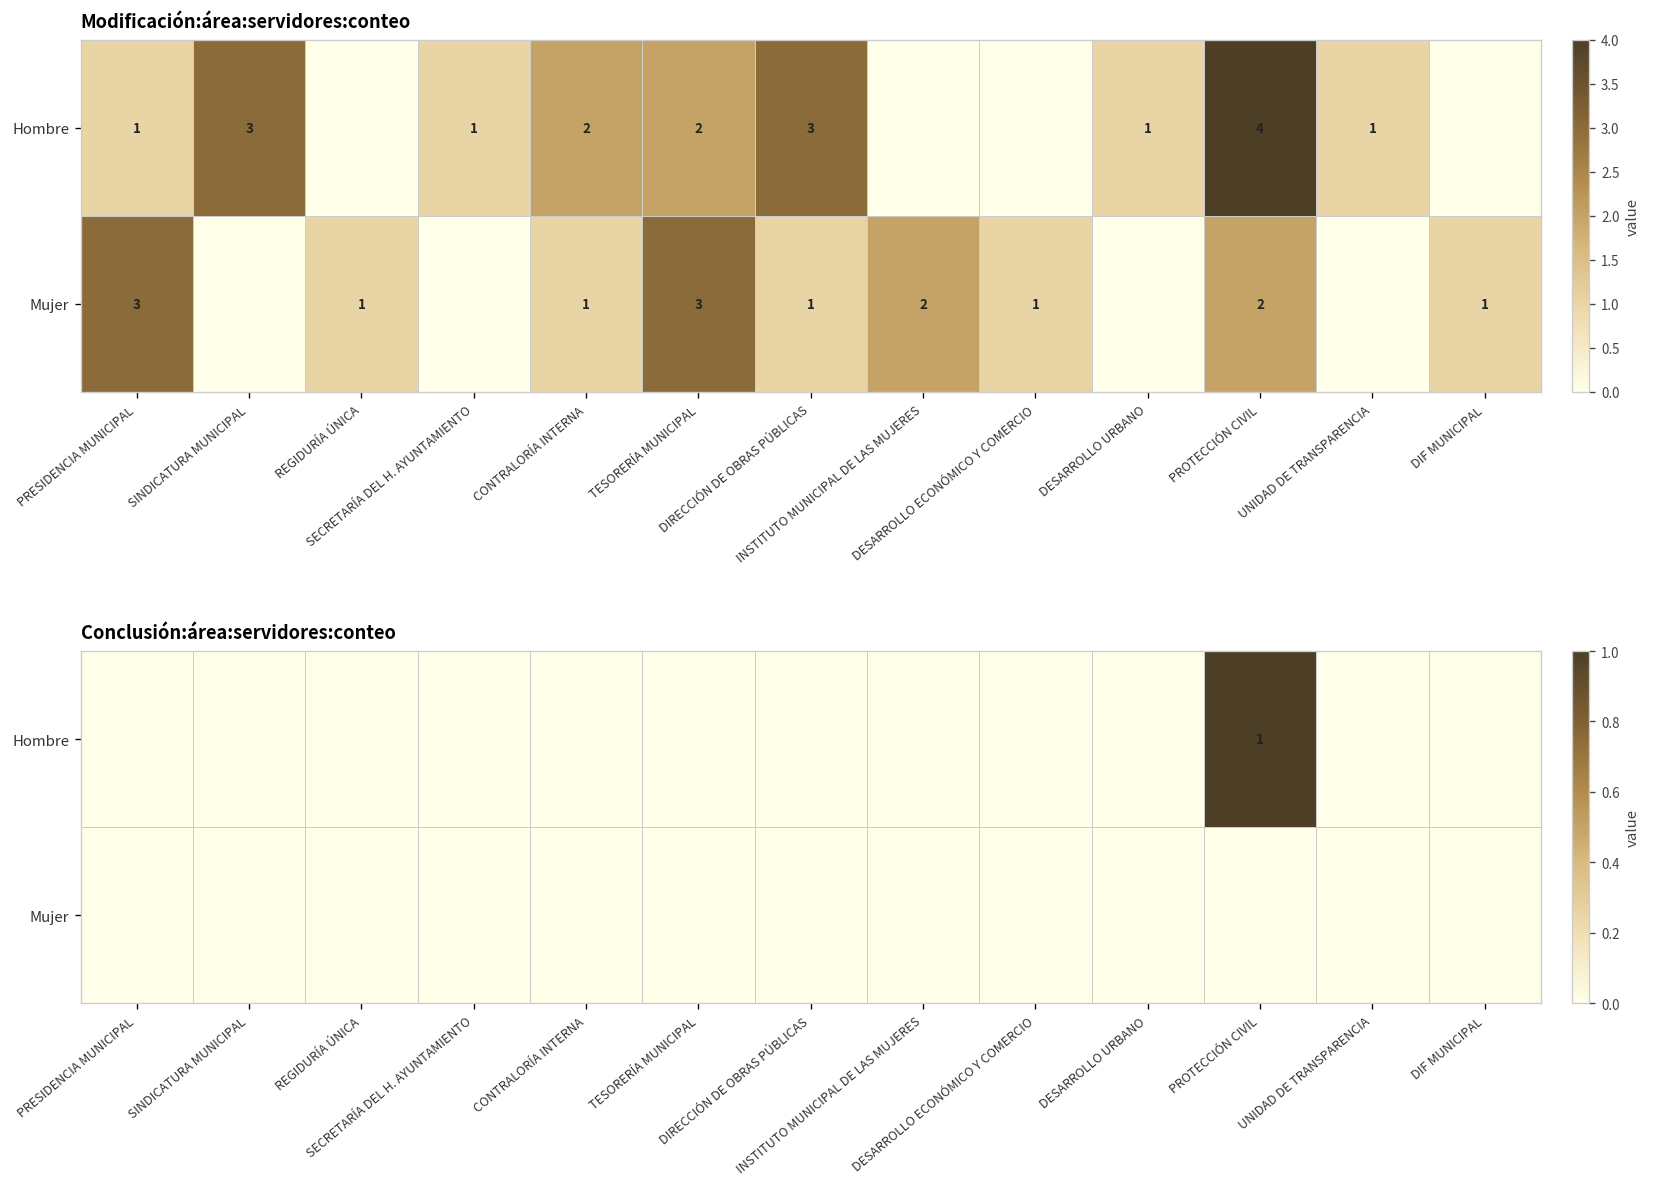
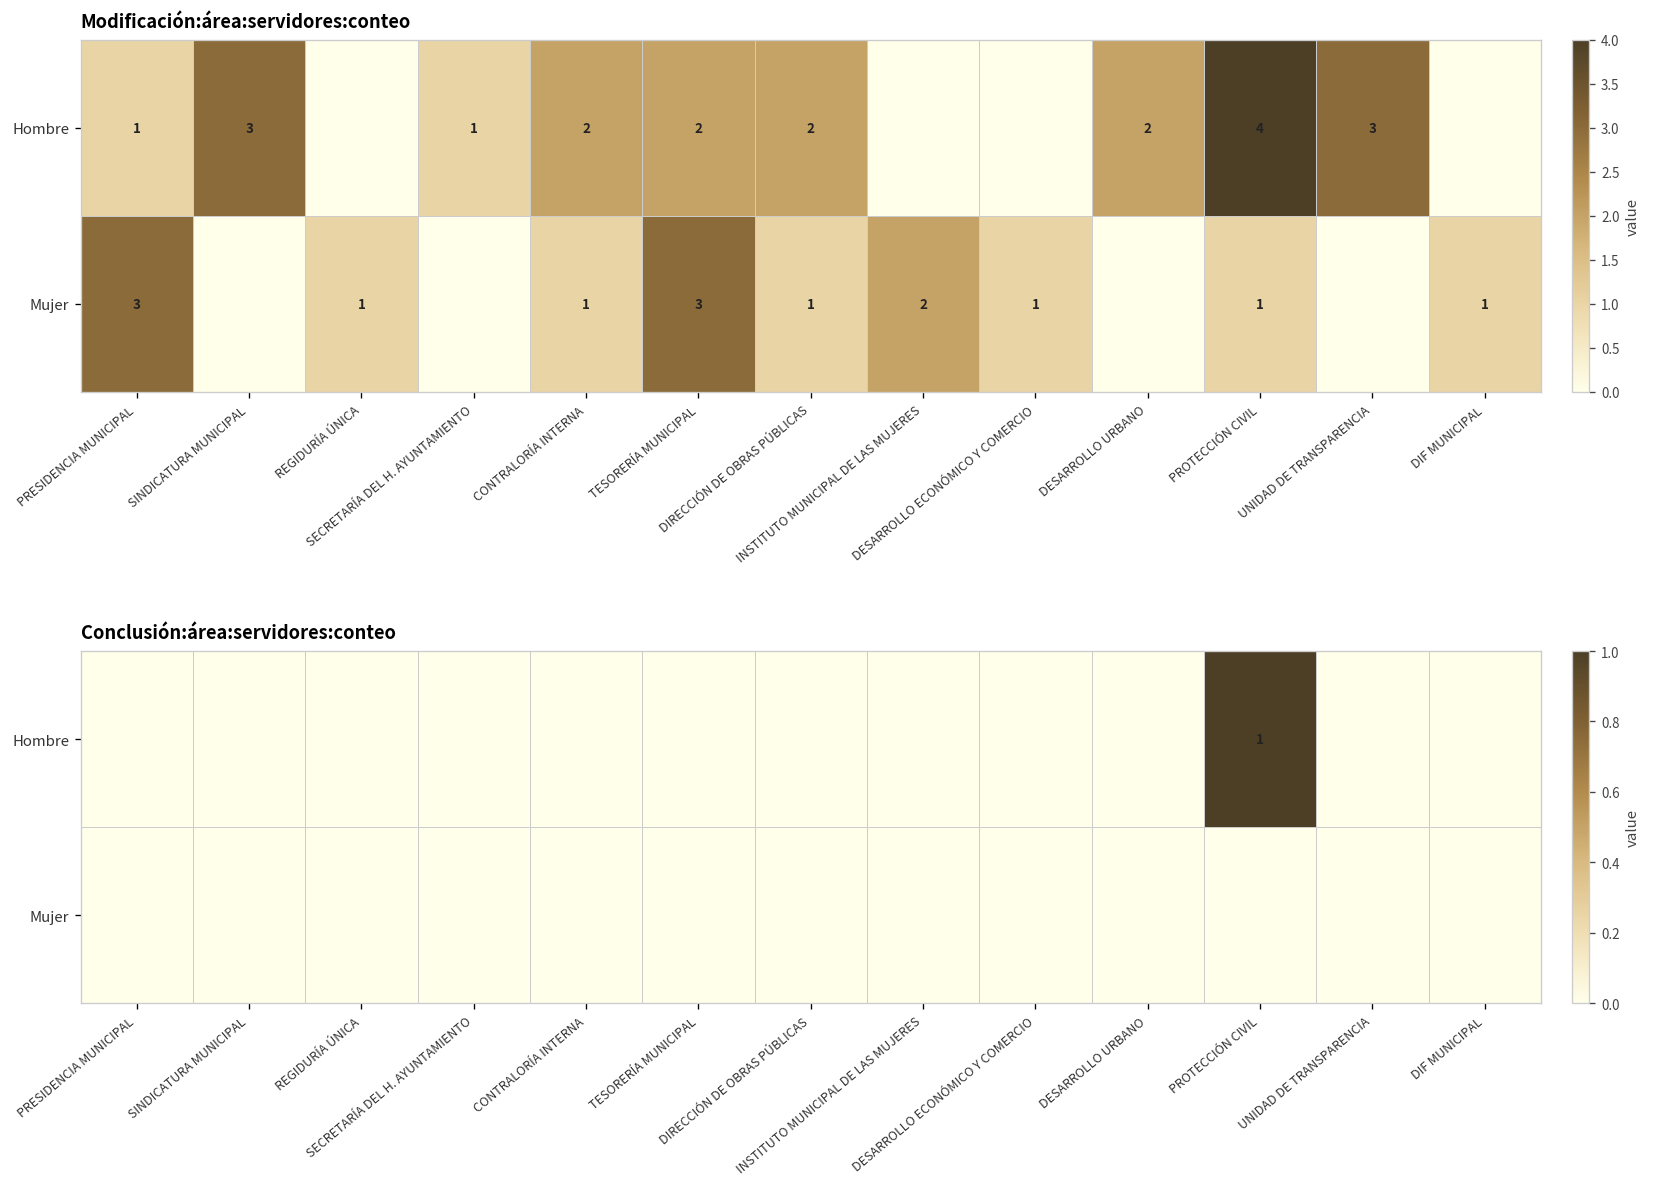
  {
    "Modificación:área:servidores:conteo": {
      "Hombre": {
        "PRESIDENCIA MUNICIPAL": 1,
        "SINDICATURA MUNICIPAL": 3,
        "SECRETARÍA DEL H. AYUNTAMIENTO": 1,
        "CONTRALORÍA INTERNA": 2,
        "TESORERÍA MUNICIPAL": 2,
-       "DIRECCIÓN DE OBRAS PÚBLICAS": 3,
-       "DESARROLLO URBANO": 1,
-       "UNIDAD DE TRANSPARENCIA": 1
+       "DIRECCIÓN DE OBRAS PÚBLICAS": 2,
+       "DESARROLLO URBANO": 2,
+       "UNIDAD DE TRANSPARENCIA": 3
      },
      "Mujer": {
        "PRESIDENCIA MUNICIPAL": 3,
        "REGIDURÍA ÚNICA": 1,
        "CONTRALORÍA INTERNA": 1,
        "TESORERÍA MUNICIPAL": 3,
        "DIRECCIÓN DE OBRAS PÚBLICAS": 1,
        "INSTITUTO MUNICIPAL DE LAS MUJERES": 2,
        "DESARROLLO ECONÓMICO Y COMERCIO": 1,
-       "PROTECCIÓN CIVIL": 2,
+       "PROTECCIÓN CIVIL": 1,
        "DIF MUNICIPAL": 1
      }
    }
  }
